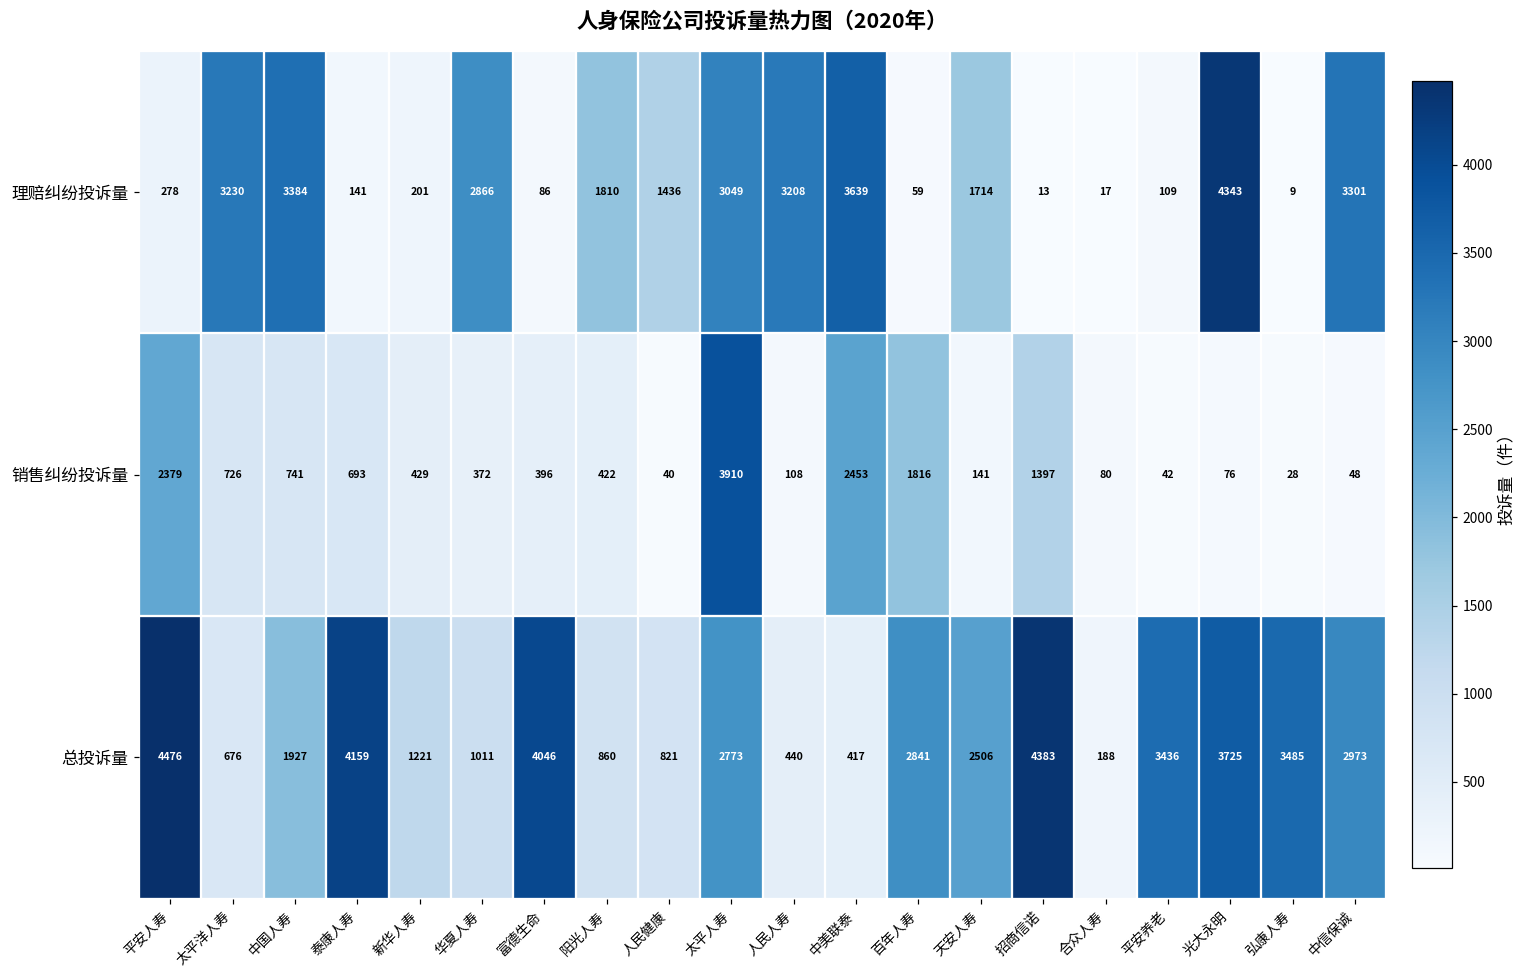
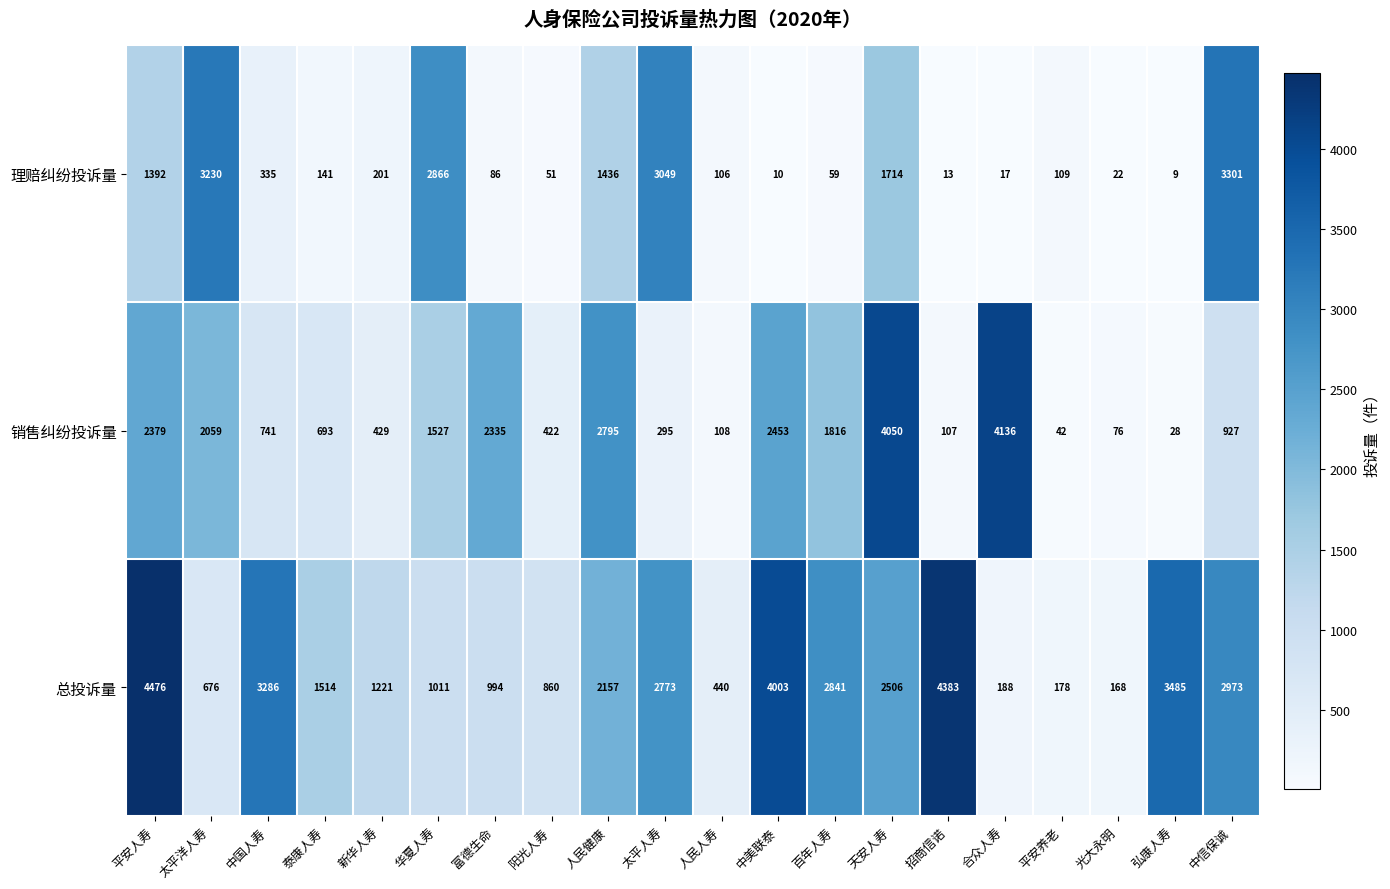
  {
    "理赔纠纷投诉量": {
-     "平安人寿": 278,
+     "平安人寿": 1392,
      "太平洋人寿": 3230,
-     "中国人寿": 3384,
+     "中国人寿": 335,
      "泰康人寿": 141,
      "新华人寿": 201,
      "华夏人寿": 2866,
      "富德生命": 86,
-     "阳光人寿": 1810,
+     "阳光人寿": 51,
      "人民健康": 1436,
      "太平人寿": 3049,
-     "人民人寿": 3208,
-     "中美联泰": 3639,
+     "人民人寿": 106,
+     "中美联泰": 10,
      "百年人寿": 59,
      "天安人寿": 1714,
      "招商信诺": 13,
      "合众人寿": 17,
      "平安养老": 109,
-     "光大永明": 4343,
+     "光大永明": 22,
      "弘康人寿": 9,
      "中信保诚": 3301
    },
    "销售纠纷投诉量": {
      "平安人寿": 2379,
-     "太平洋人寿": 726,
+     "太平洋人寿": 2059,
      "中国人寿": 741,
      "泰康人寿": 693,
      "新华人寿": 429,
-     "华夏人寿": 372,
-     "富德生命": 396,
+     "华夏人寿": 1527,
+     "富德生命": 2335,
      "阳光人寿": 422,
-     "人民健康": 40,
-     "太平人寿": 3910,
+     "人民健康": 2795,
+     "太平人寿": 295,
      "人民人寿": 108,
      "中美联泰": 2453,
      "百年人寿": 1816,
-     "天安人寿": 141,
-     "招商信诺": 1397,
-     "合众人寿": 80,
+     "天安人寿": 4050,
+     "招商信诺": 107,
+     "合众人寿": 4136,
      "平安养老": 42,
      "光大永明": 76,
      "弘康人寿": 28,
-     "中信保诚": 48
+     "中信保诚": 927
    },
    "总投诉量": {
      "平安人寿": 4476,
      "太平洋人寿": 676,
-     "中国人寿": 1927,
-     "泰康人寿": 4159,
+     "中国人寿": 3286,
+     "泰康人寿": 1514,
      "新华人寿": 1221,
      "华夏人寿": 1011,
-     "富德生命": 4046,
+     "富德生命": 994,
      "阳光人寿": 860,
-     "人民健康": 821,
+     "人民健康": 2157,
      "太平人寿": 2773,
      "人民人寿": 440,
-     "中美联泰": 417,
+     "中美联泰": 4003,
      "百年人寿": 2841,
      "天安人寿": 2506,
      "招商信诺": 4383,
      "合众人寿": 188,
-     "平安养老": 3436,
-     "光大永明": 3725,
+     "平安养老": 178,
+     "光大永明": 168,
      "弘康人寿": 3485,
      "中信保诚": 2973
    }
  }
